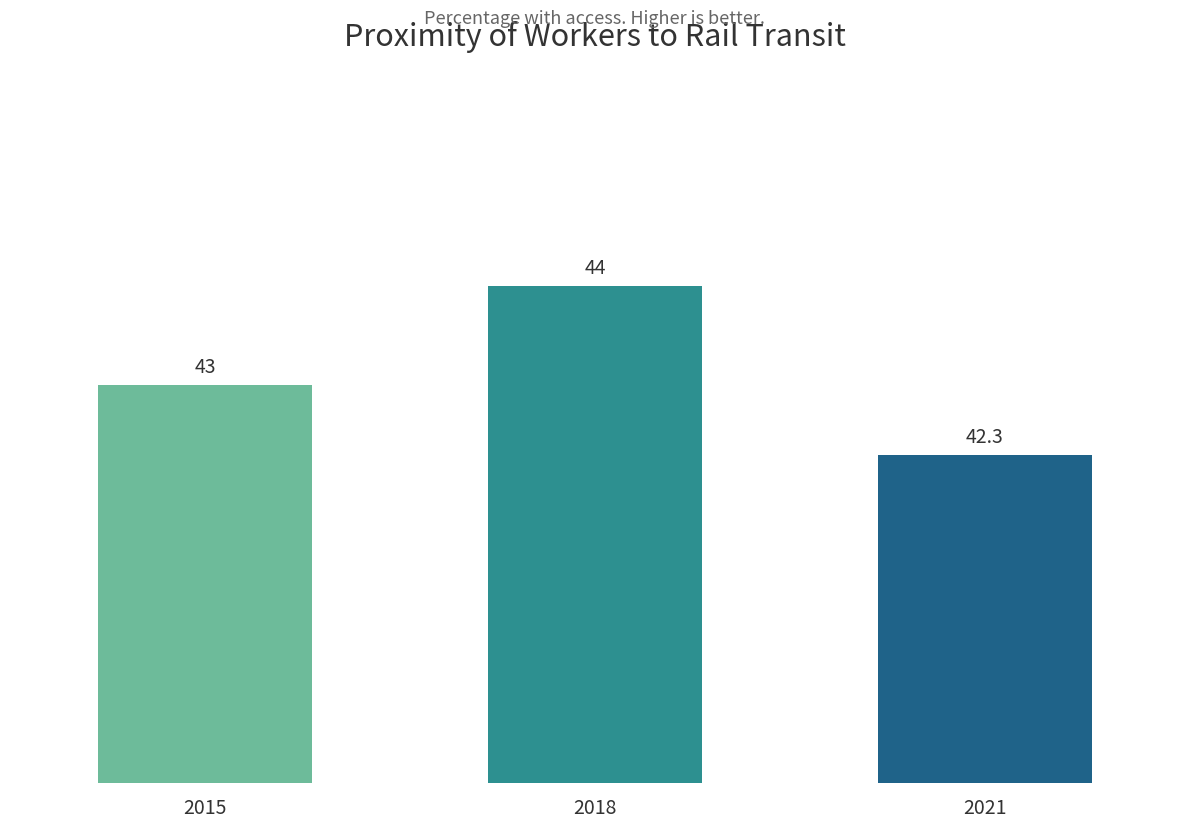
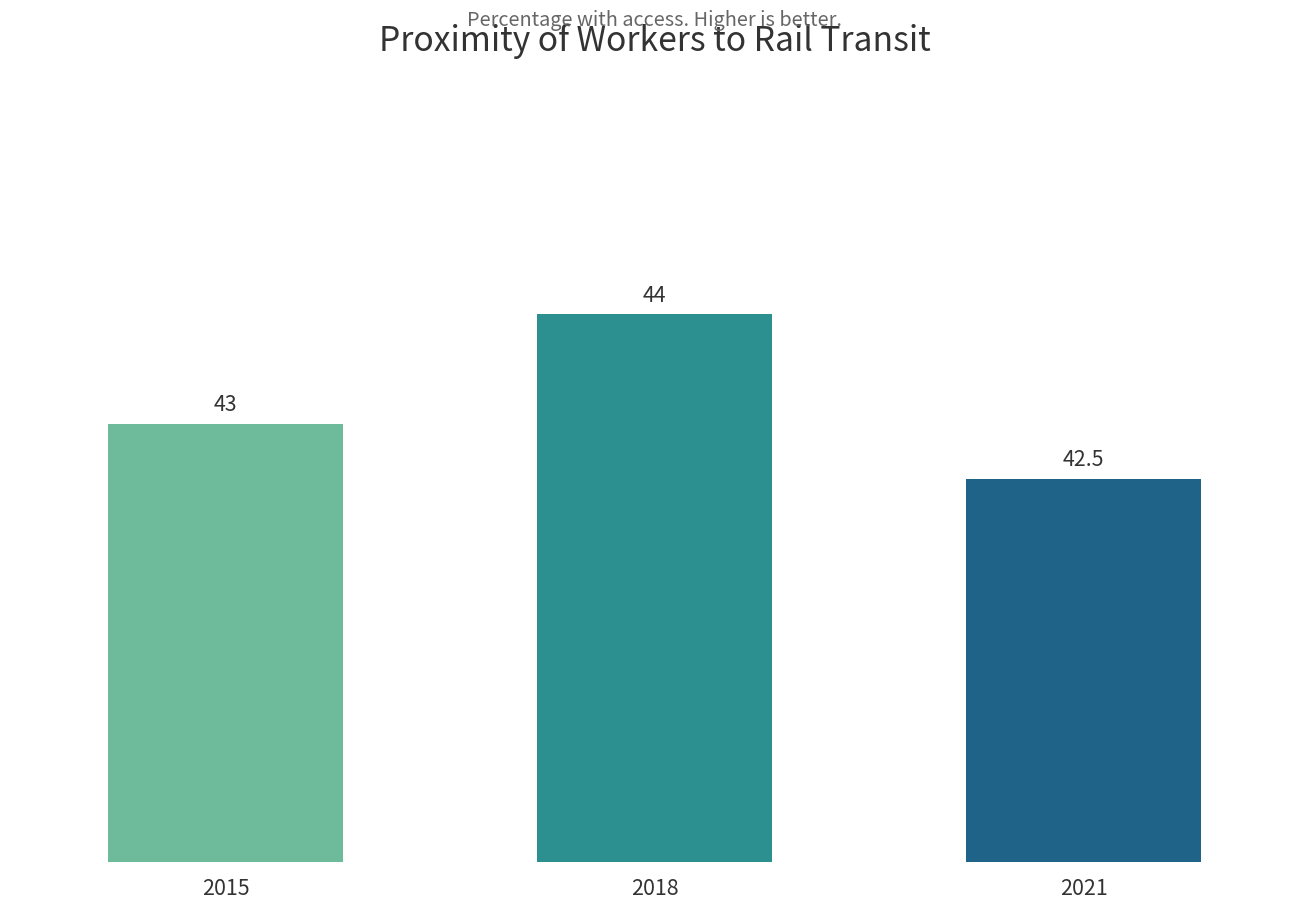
  {
    "2015": 43,
    "2018": 44,
-   "2021": 42.3
+   "2021": 42.5
  }
